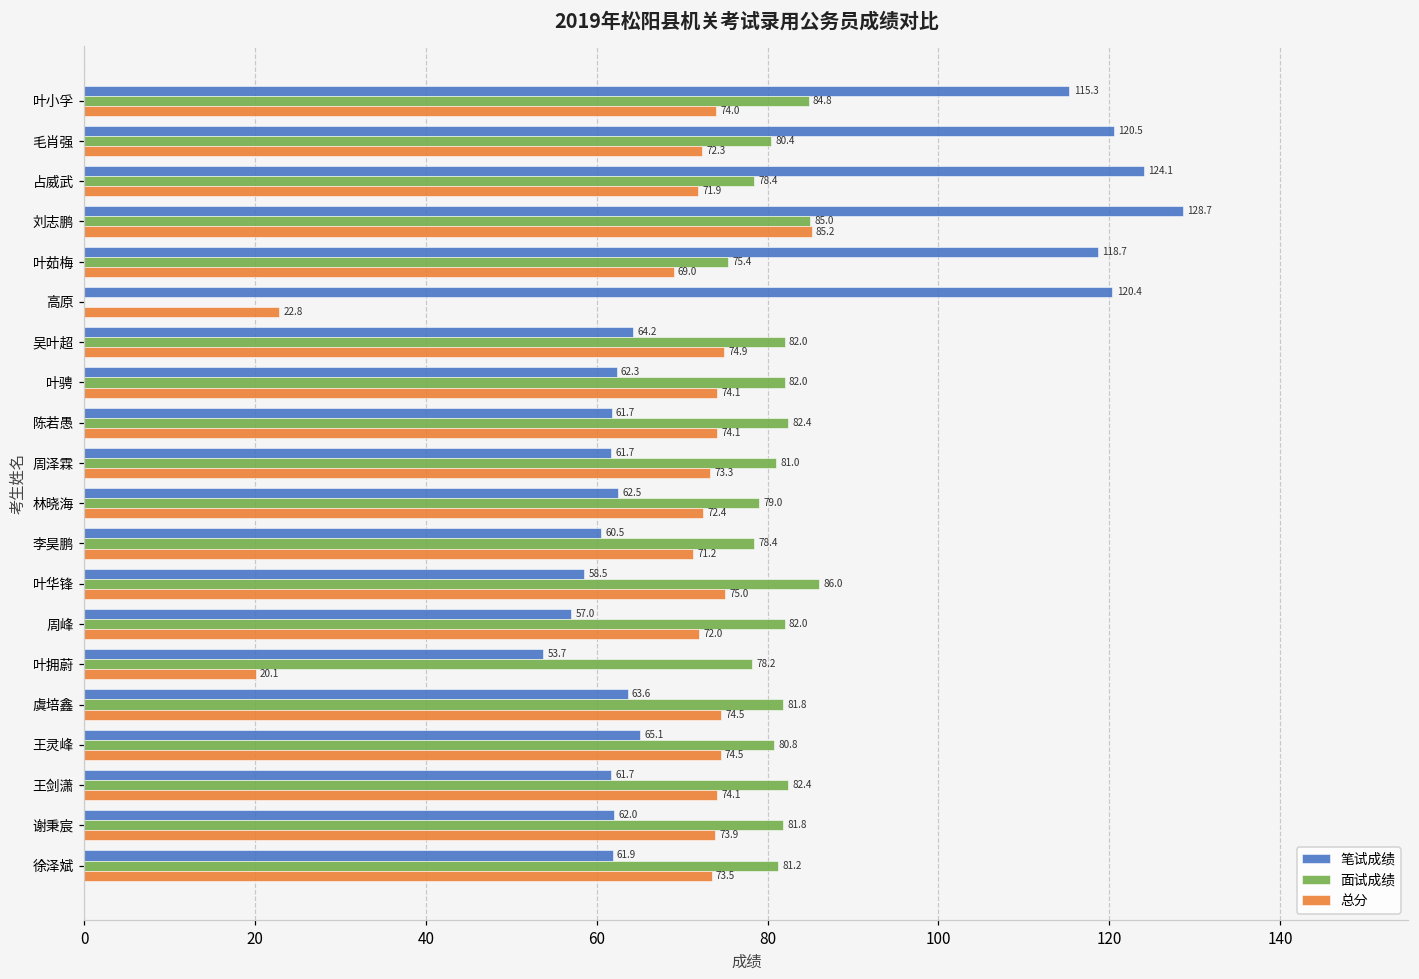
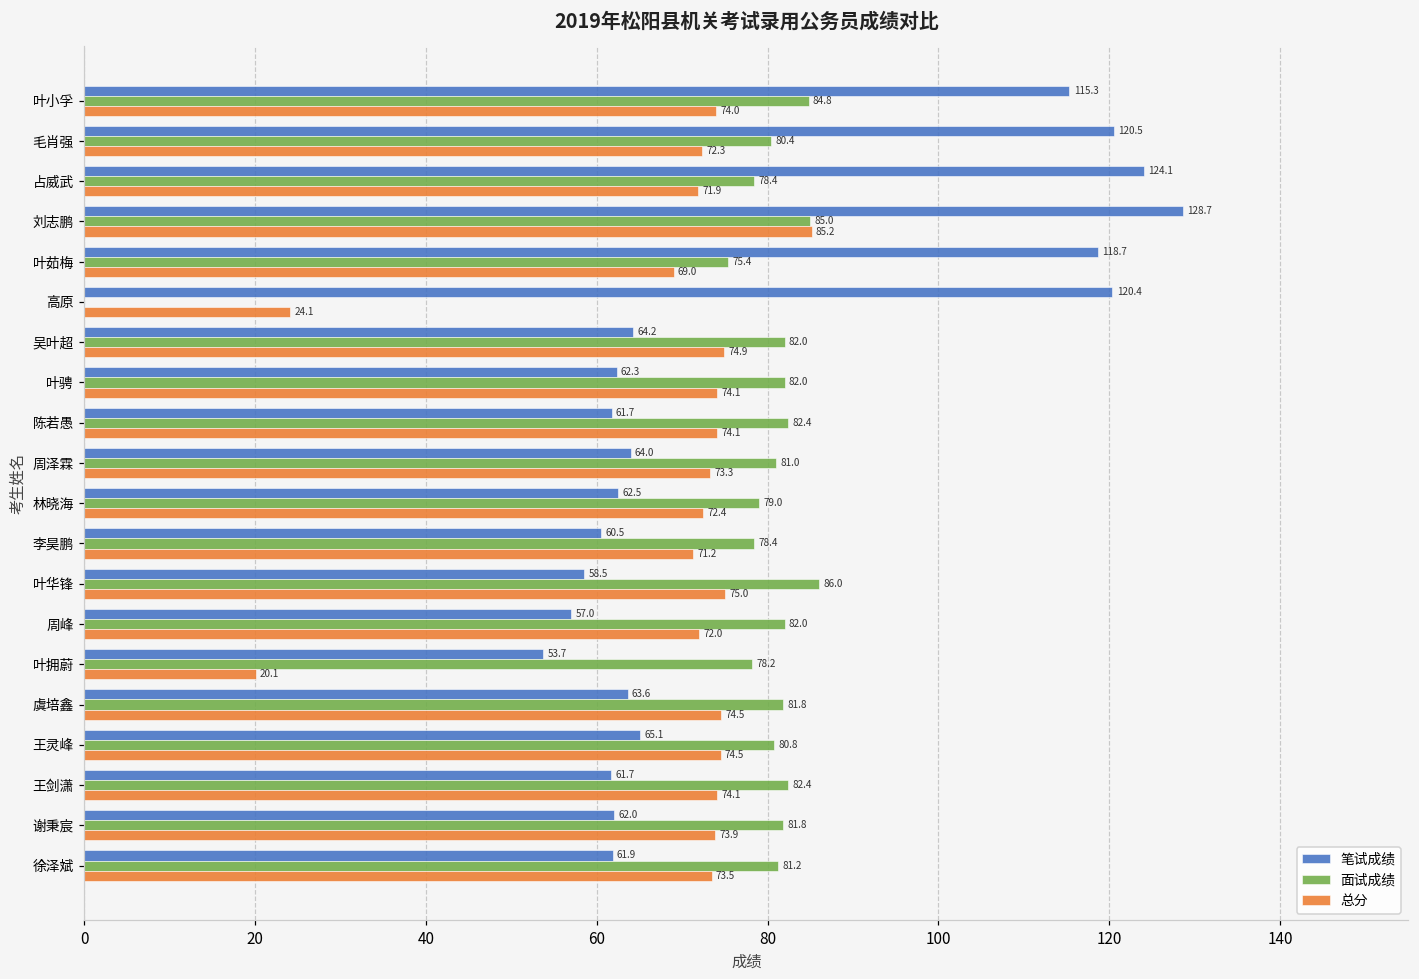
  {
    "笔试成绩": {
      "叶小孚": 115.3,
      "毛肖强": 120.5,
      "占威武": 124.1,
      "刘志鹏": 128.7,
      "叶茹梅": 118.7,
      "高原": 120.4,
      "吴叶超": 64.2,
      "叶骋": 62.3,
      "陈若愚": 61.7,
-     "周泽霖": 61.7,
+     "周泽霖": 64.0,
      "林晓海": 62.5,
      "李昊鹏": 60.5,
      "叶华锋": 58.5,
      "周峰": 57.0,
      "叶拥蔚": 53.7,
      "虞培鑫": 63.6,
      "王灵峰": 65.1,
      "王剑潇": 61.7,
      "谢秉宸": 62.0,
      "徐泽斌": 61.9
    },
    "面试成绩": {
      "叶小孚": 84.8,
      "毛肖强": 80.4,
      "占威武": 78.4,
      "刘志鹏": 85.0,
      "叶茹梅": 75.4,
      "吴叶超": 82.0,
      "叶骋": 82.0,
      "陈若愚": 82.4,
      "周泽霖": 81.0,
      "林晓海": 79.0,
      "李昊鹏": 78.4,
      "叶华锋": 86.0,
      "周峰": 82.0,
      "叶拥蔚": 78.2,
      "虞培鑫": 81.8,
      "王灵峰": 80.8,
      "王剑潇": 82.4,
      "谢秉宸": 81.8,
      "徐泽斌": 81.2
    },
    "总分": {
      "叶小孚": 74.0,
      "毛肖强": 72.3,
      "占威武": 71.9,
      "刘志鹏": 85.2,
      "叶茹梅": 69.0,
-     "高原": 22.8,
+     "高原": 24.1,
      "吴叶超": 74.9,
      "叶骋": 74.1,
      "陈若愚": 74.1,
      "周泽霖": 73.3,
      "林晓海": 72.4,
      "李昊鹏": 71.2,
      "叶华锋": 75.0,
      "周峰": 72.0,
      "叶拥蔚": 20.1,
      "虞培鑫": 74.5,
      "王灵峰": 74.5,
      "王剑潇": 74.1,
      "谢秉宸": 73.9,
      "徐泽斌": 73.5
    }
  }
